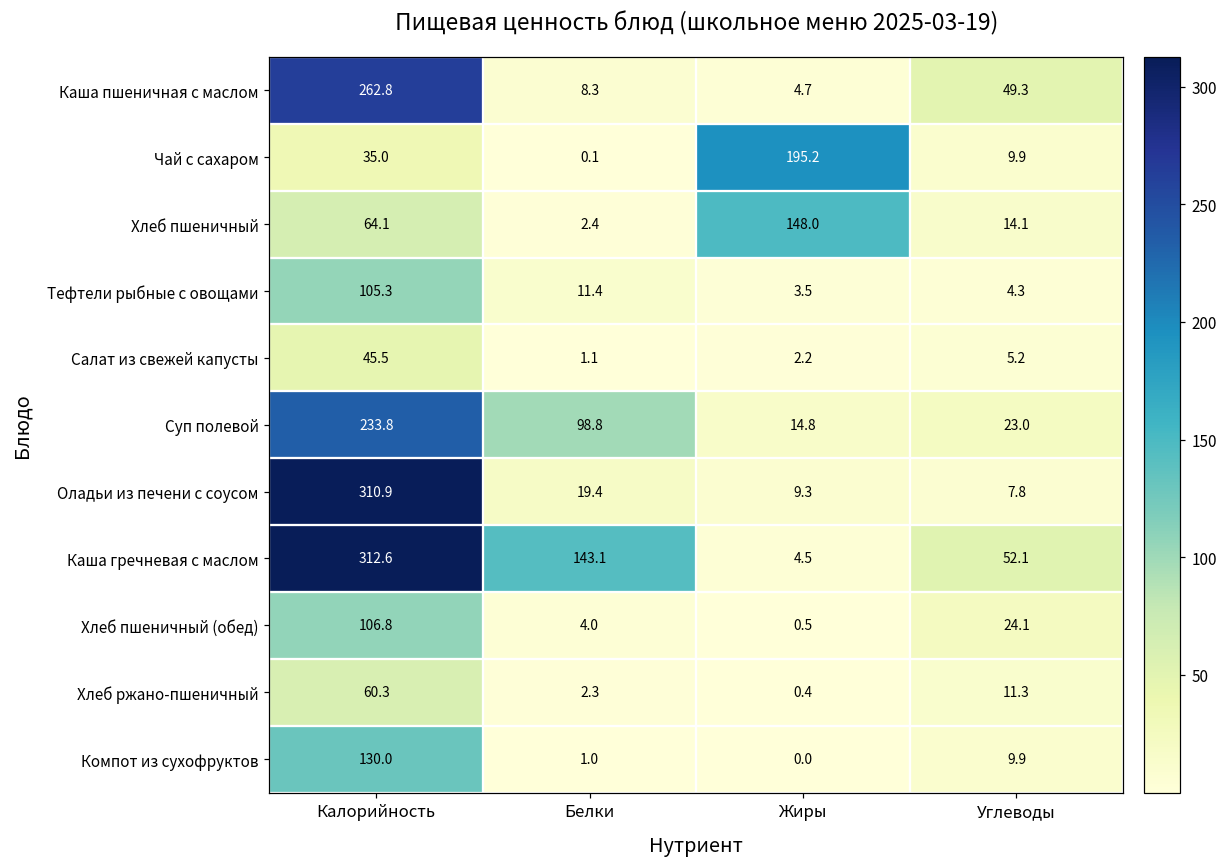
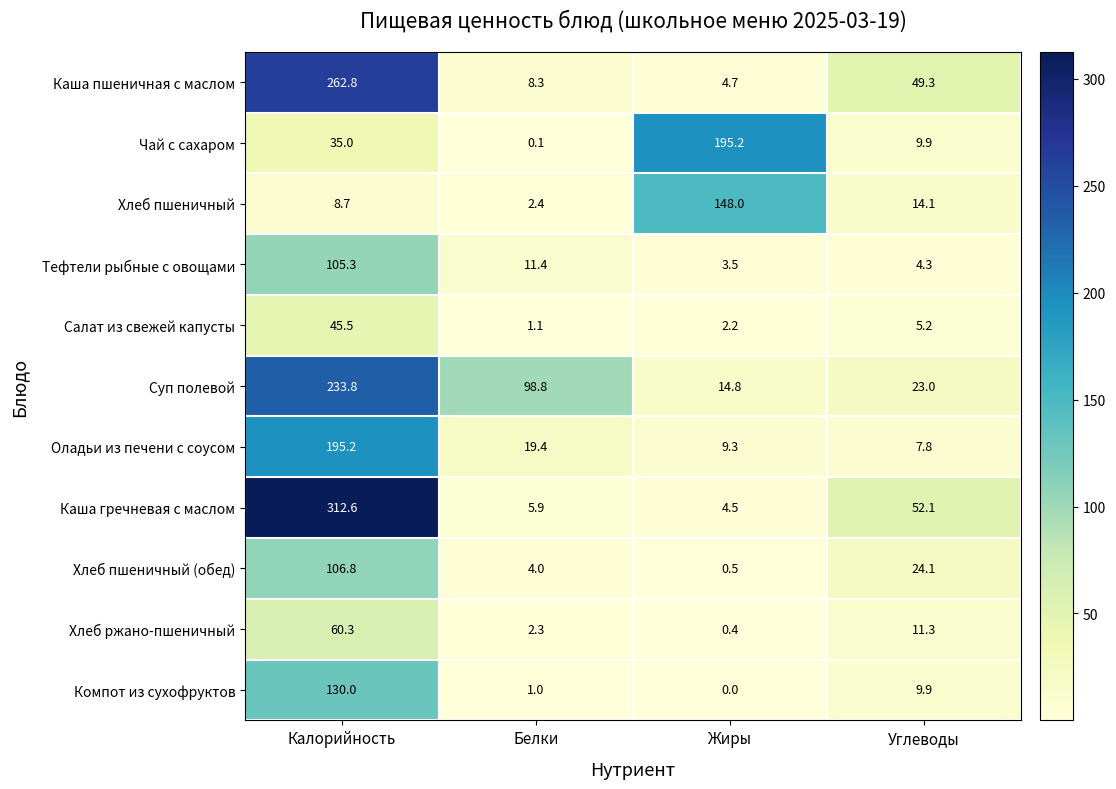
  {
    "Каша пшеничная с маслом": {
      "Калорийность": 262.8,
      "Белки": 8.3,
      "Жиры": 4.7,
      "Углеводы": 49.3
    },
    "Чай с сахаром": {
      "Калорийность": 35.0,
      "Белки": 0.1,
      "Жиры": 195.2,
      "Углеводы": 9.9
    },
    "Хлеб пшеничный": {
-     "Калорийность": 64.1,
+     "Калорийность": 8.7,
      "Белки": 2.4,
      "Жиры": 148.0,
      "Углеводы": 14.1
    },
    "Тефтели рыбные с овощами": {
      "Калорийность": 105.3,
      "Белки": 11.4,
      "Жиры": 3.5,
      "Углеводы": 4.3
    },
    "Салат из свежей капусты": {
      "Калорийность": 45.5,
      "Белки": 1.1,
      "Жиры": 2.2,
      "Углеводы": 5.2
    },
    "Суп полевой": {
      "Калорийность": 233.8,
      "Белки": 98.8,
      "Жиры": 14.8,
      "Углеводы": 23.0
    },
    "Оладьи из печени с соусом": {
-     "Калорийность": 310.9,
+     "Калорийность": 195.2,
      "Белки": 19.4,
      "Жиры": 9.3,
      "Углеводы": 7.8
    },
    "Каша гречневая с маслом": {
      "Калорийность": 312.6,
-     "Белки": 143.1,
+     "Белки": 5.9,
      "Жиры": 4.5,
      "Углеводы": 52.1
    },
    "Хлеб пшеничный (обед)": {
      "Калорийность": 106.8,
      "Белки": 4.0,
      "Жиры": 0.5,
      "Углеводы": 24.1
    },
    "Хлеб ржано-пшеничный": {
      "Калорийность": 60.3,
      "Белки": 2.3,
      "Жиры": 0.4,
      "Углеводы": 11.3
    },
    "Компот из сухофруктов": {
      "Калорийность": 130.0,
      "Белки": 1.0,
      "Жиры": 0.0,
      "Углеводы": 9.9
    }
  }
